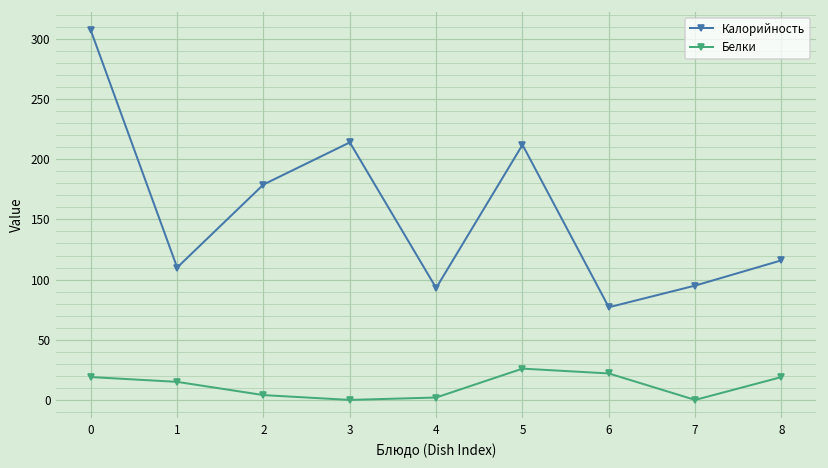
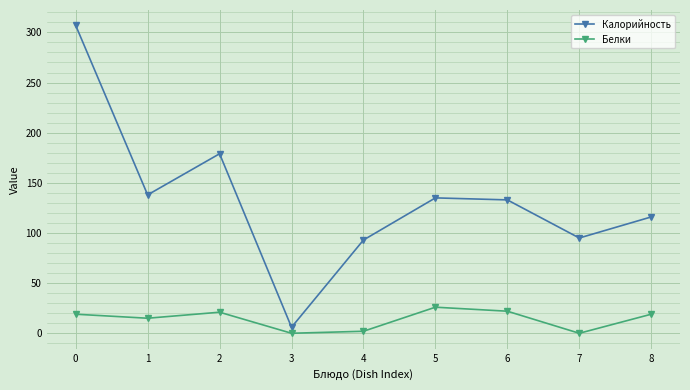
  {
    "Калорийность": {
      "0": 307,
-     "1": 110,
+     "1": 138,
      "2": 179,
-     "3": 214,
+     "3": 6,
      "4": 93,
-     "5": 212,
-     "6": 77,
+     "5": 135,
+     "6": 133,
      "7": 95,
      "8": 116
    },
    "Белки": {
      "0": 19,
      "1": 15,
-     "2": 4,
+     "2": 21,
      "3": 0,
      "4": 2,
      "5": 26,
      "6": 22,
      "7": 0,
      "8": 19
    }
  }
